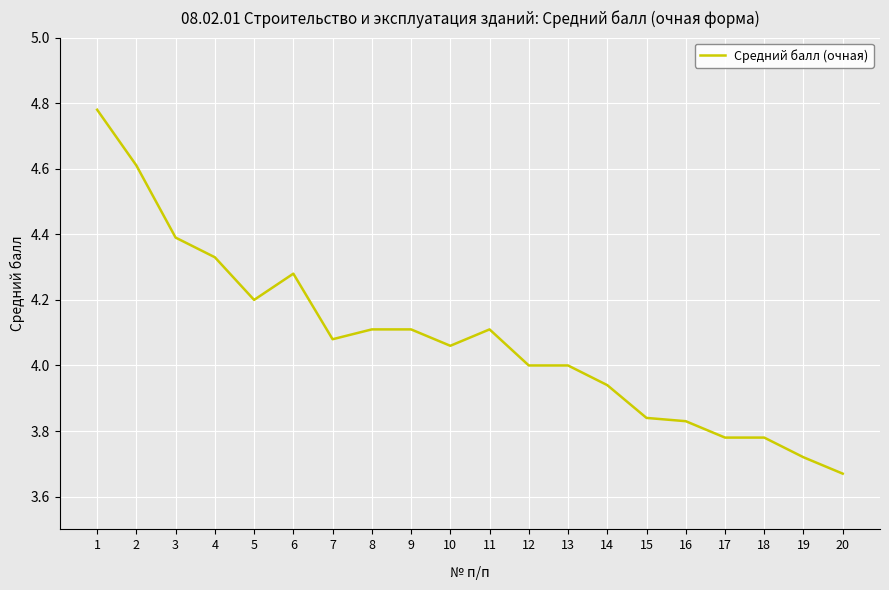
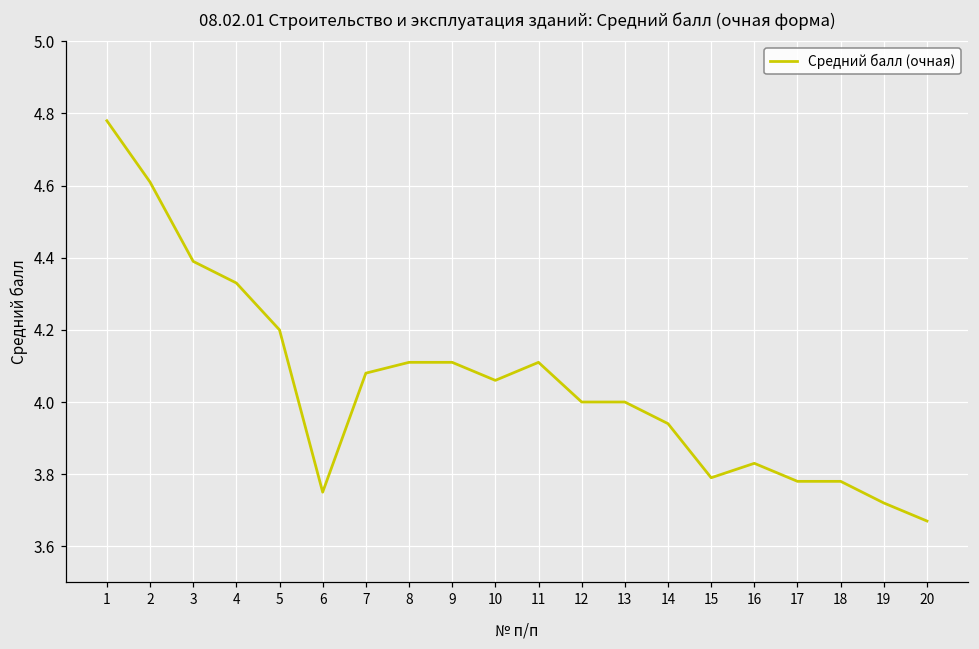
  {
    "1": 4.78,
    "2": 4.61,
    "3": 4.39,
    "4": 4.33,
    "5": 4.20,
-   "6": 4.28,
+   "6": 3.75,
    "7": 4.08,
    "8": 4.11,
    "9": 4.11,
    "10": 4.06,
    "11": 4.11,
    "12": 4.00,
    "13": 4.00,
    "14": 3.94,
-   "15": 3.84,
+   "15": 3.79,
    "16": 3.83,
    "17": 3.78,
    "18": 3.78,
    "19": 3.72,
    "20": 3.67
  }
